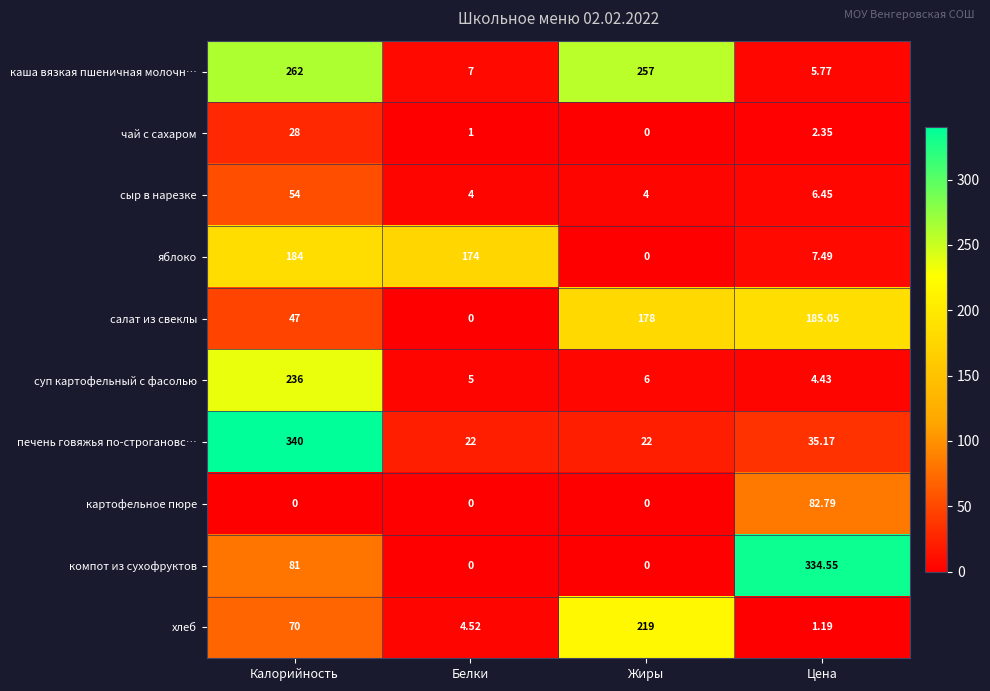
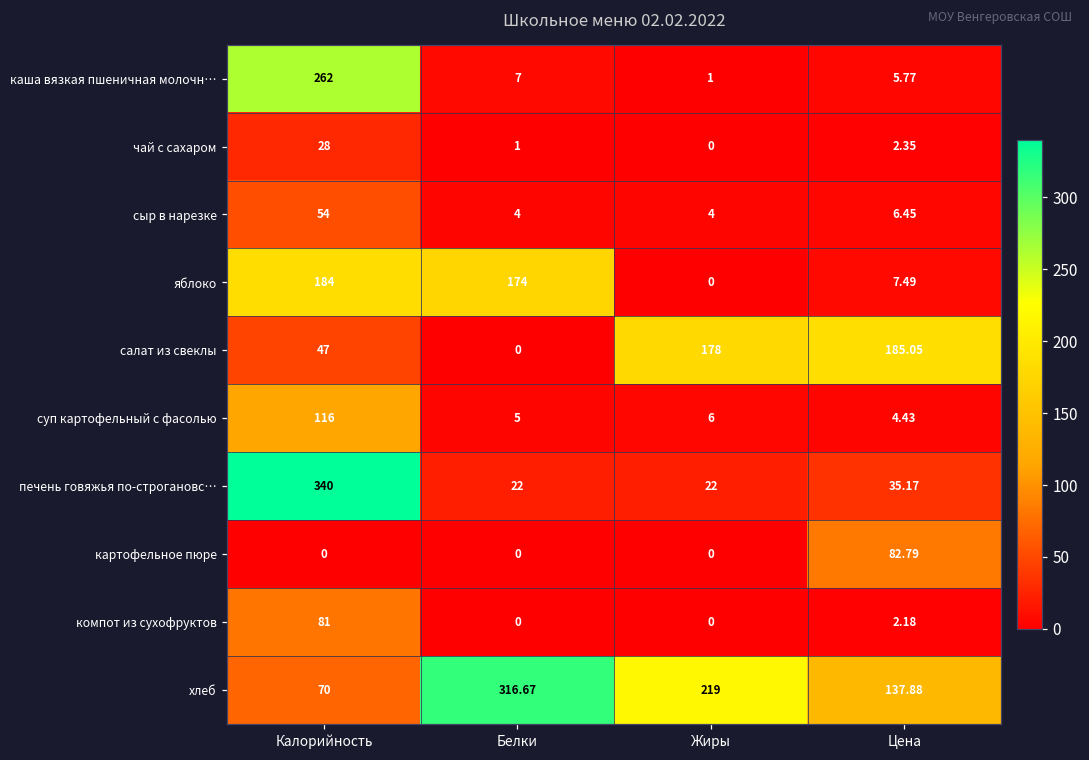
  {
    "каша вязкая пшеничная молочн…": {
      "Калорийность": 262,
      "Белки": 7,
-     "Жиры": 257,
+     "Жиры": 1,
      "Цена": 5.77
    },
    "чай с сахаром": {
      "Калорийность": 28,
      "Белки": 1,
      "Жиры": 0,
      "Цена": 2.35
    },
    "сыр в нарезке": {
      "Калорийность": 54,
      "Белки": 4,
      "Жиры": 4,
      "Цена": 6.45
    },
    "яблоко": {
      "Калорийность": 184,
      "Белки": 174,
      "Жиры": 0,
      "Цена": 7.49
    },
    "салат из свеклы": {
      "Калорийность": 47,
      "Белки": 0,
      "Жиры": 178,
      "Цена": 185.05
    },
    "суп картофельный с фасолью": {
-     "Калорийность": 236,
+     "Калорийность": 116,
      "Белки": 5,
      "Жиры": 6,
      "Цена": 4.43
    },
    "печень говяжья по-строгановс…": {
      "Калорийность": 340,
      "Белки": 22,
      "Жиры": 22,
      "Цена": 35.17
    },
    "картофельное пюре": {
      "Калорийность": 0,
      "Белки": 0,
      "Жиры": 0,
      "Цена": 82.79
    },
    "компот из сухофруктов": {
      "Калорийность": 81,
      "Белки": 0,
      "Жиры": 0,
-     "Цена": 334.55
+     "Цена": 2.18
    },
    "хлеб": {
      "Калорийность": 70,
-     "Белки": 4.52,
+     "Белки": 316.67,
      "Жиры": 219,
-     "Цена": 1.19
+     "Цена": 137.88
    }
  }
